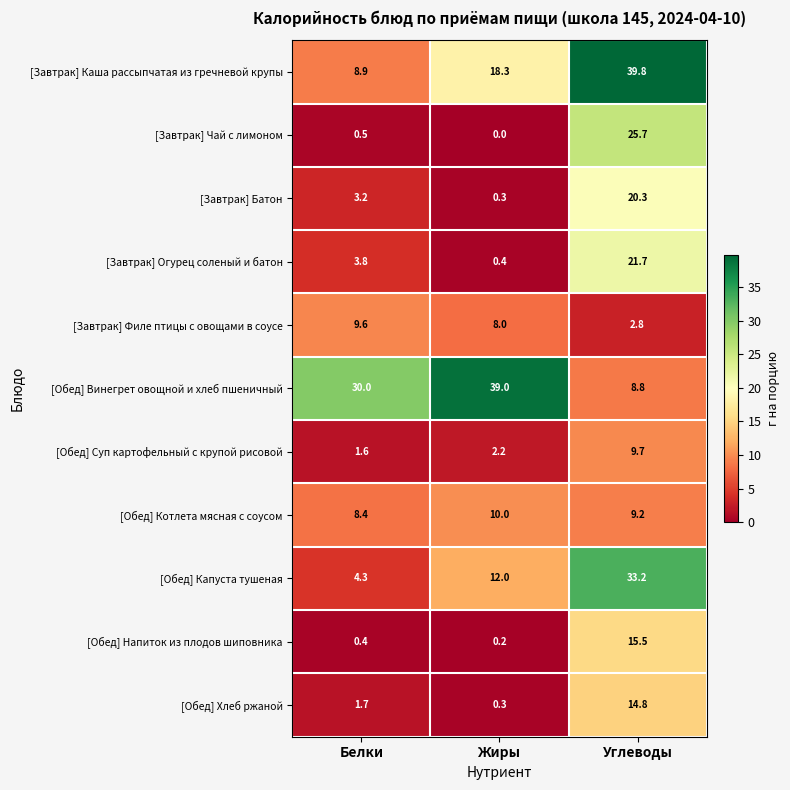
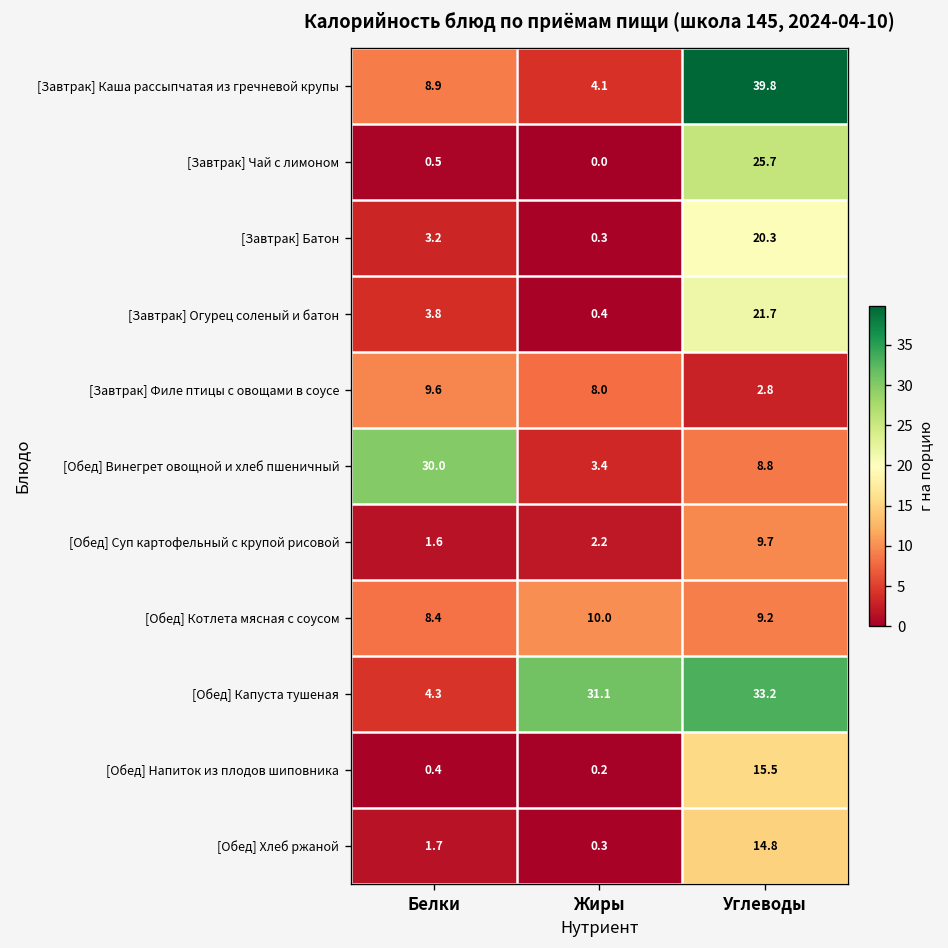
  {
    "[Завтрак] Каша рассыпчатая из гречневой крупы": {
      "Белки": 8.9,
-     "Жиры": 18.3,
+     "Жиры": 4.1,
      "Углеводы": 39.8
    },
    "[Завтрак] Чай с лимоном": {
      "Белки": 0.5,
      "Жиры": 0.0,
      "Углеводы": 25.7
    },
    "[Завтрак] Батон": {
      "Белки": 3.2,
      "Жиры": 0.3,
      "Углеводы": 20.3
    },
    "[Завтрак] Огурец соленый и батон": {
      "Белки": 3.8,
      "Жиры": 0.4,
      "Углеводы": 21.7
    },
    "[Завтрак] Филе птицы с овощами в соусе": {
      "Белки": 9.6,
      "Жиры": 8.0,
      "Углеводы": 2.8
    },
    "[Обед] Винегрет овощной и хлеб пшеничный": {
      "Белки": 30.0,
-     "Жиры": 39.0,
+     "Жиры": 3.4,
      "Углеводы": 8.8
    },
    "[Обед] Суп картофельный с крупой рисовой": {
      "Белки": 1.6,
      "Жиры": 2.2,
      "Углеводы": 9.7
    },
    "[Обед] Котлета мясная с соусом": {
      "Белки": 8.4,
      "Жиры": 10.0,
      "Углеводы": 9.2
    },
    "[Обед] Капуста тушеная": {
      "Белки": 4.3,
-     "Жиры": 12.0,
+     "Жиры": 31.1,
      "Углеводы": 33.2
    },
    "[Обед] Напиток из плодов шиповника": {
      "Белки": 0.4,
      "Жиры": 0.2,
      "Углеводы": 15.5
    },
    "[Обед] Хлеб ржаной": {
      "Белки": 1.7,
      "Жиры": 0.3,
      "Углеводы": 14.8
    }
  }
